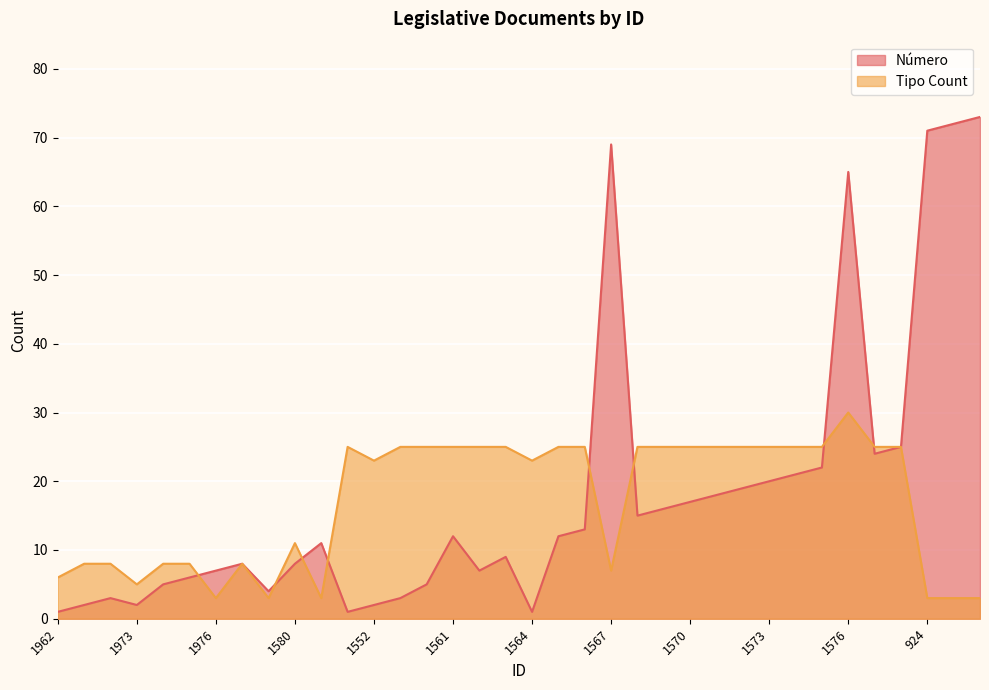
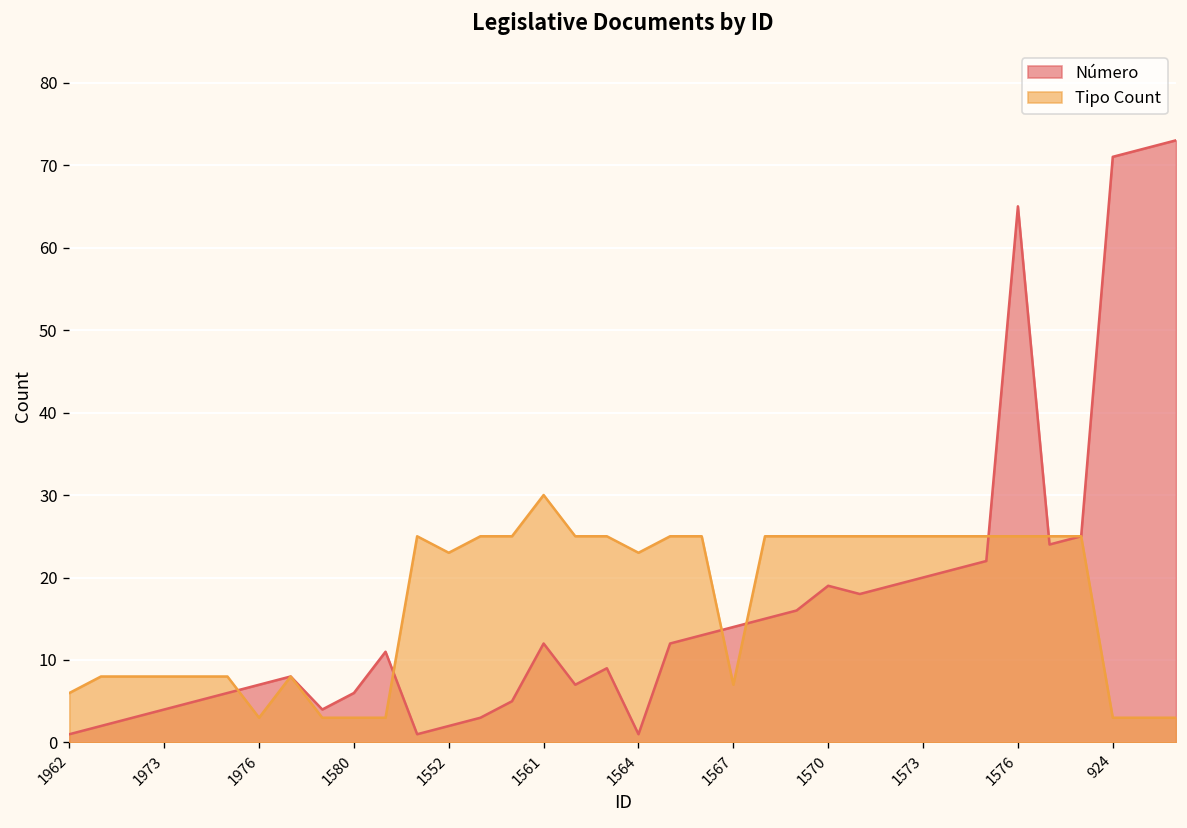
  {
    "Número": {
      "1962": 1,
-     "1973": 2,
+     "1973": 4,
      "1976": 7,
-     "1580": 8,
+     "1580": 6,
      "1552": 2,
      "1561": 12,
      "1564": 1,
-     "1567": 69,
-     "1570": 17,
+     "1567": 14,
+     "1570": 19,
      "1573": 20,
      "1576": 65,
      "924": 71
    },
    "Tipo Count": {
      "1962": 6,
-     "1973": 5,
+     "1973": 8,
      "1976": 3,
-     "1580": 11,
+     "1580": 3,
      "1552": 23,
-     "1561": 25,
+     "1561": 30,
      "1564": 23,
      "1567": 7,
      "1570": 25,
      "1573": 25,
-     "1576": 30,
+     "1576": 25,
      "924": 3
    }
  }
